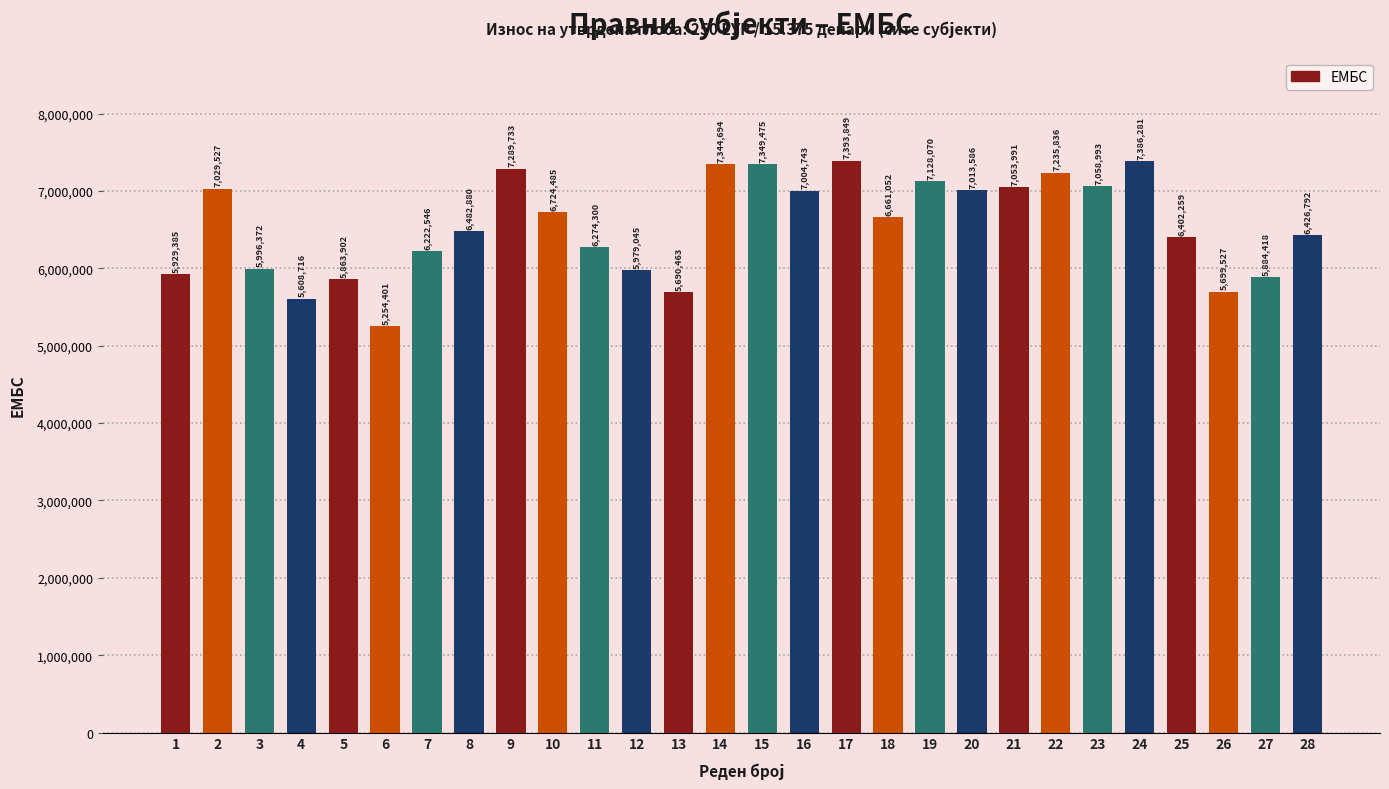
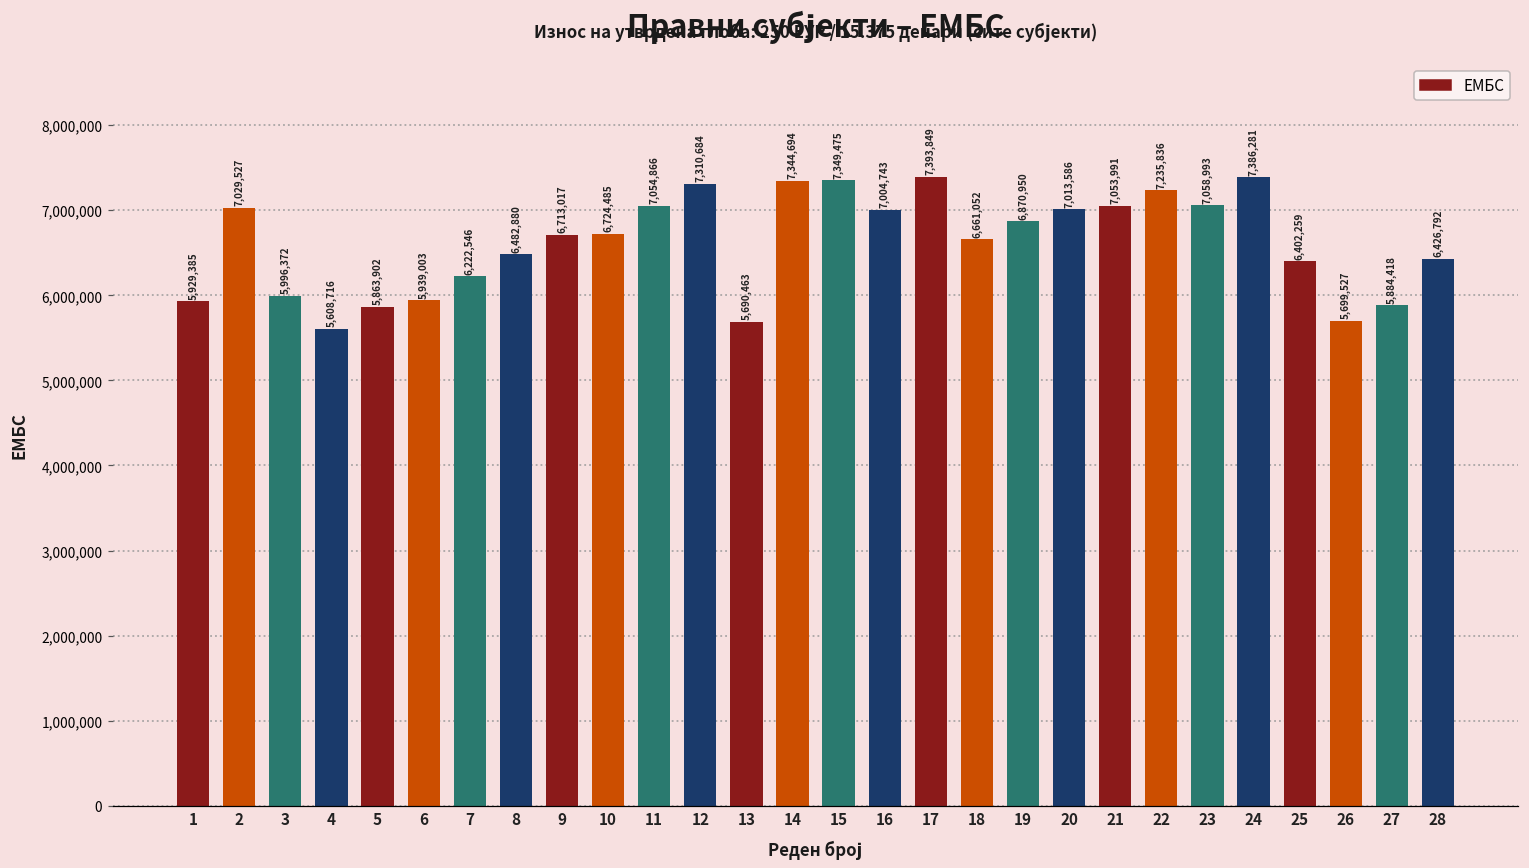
  {
    "1": "5,929,385",
    "2": "7,029,527",
    "3": "5,996,372",
    "4": "5,608,716",
    "5": "5,863,902",
-   "6": "5,254,401",
+   "6": "5,939,003",
    "7": "6,222,546",
    "8": "6,482,880",
-   "9": "7,289,733",
+   "9": "6,713,017",
    "10": "6,724,485",
-   "11": "6,274,300",
-   "12": "5,979,045",
+   "11": "7,054,866",
+   "12": "7,310,684",
    "13": "5,690,463",
    "14": "7,344,694",
    "15": "7,349,475",
    "16": "7,004,743",
    "17": "7,393,849",
    "18": "6,661,052",
-   "19": "7,128,070",
+   "19": "6,870,950",
    "20": "7,013,586",
    "21": "7,053,991",
    "22": "7,235,836",
    "23": "7,058,993",
    "24": "7,386,281",
    "25": "6,402,259",
    "26": "5,699,527",
    "27": "5,884,418",
    "28": "6,426,792"
  }
